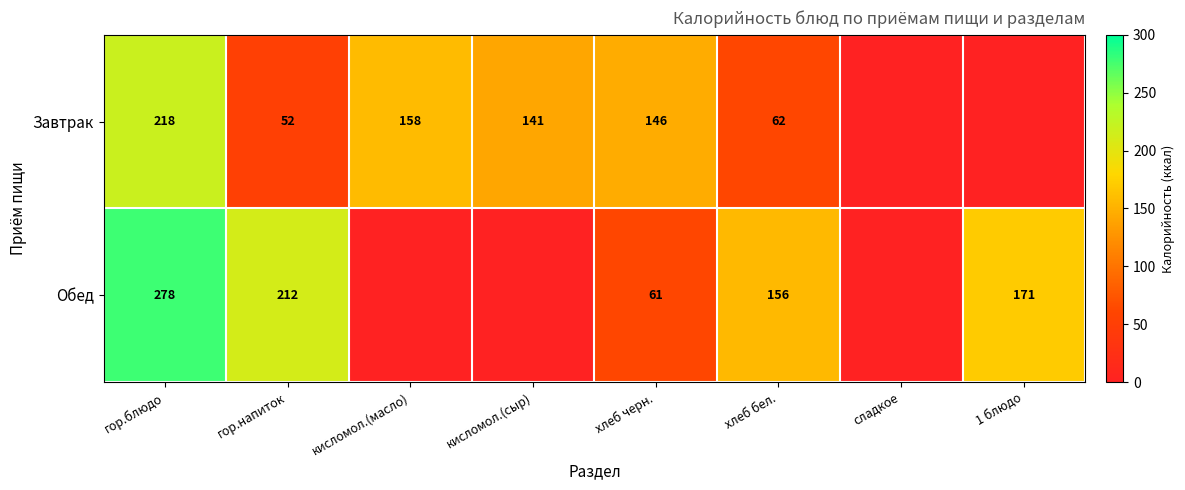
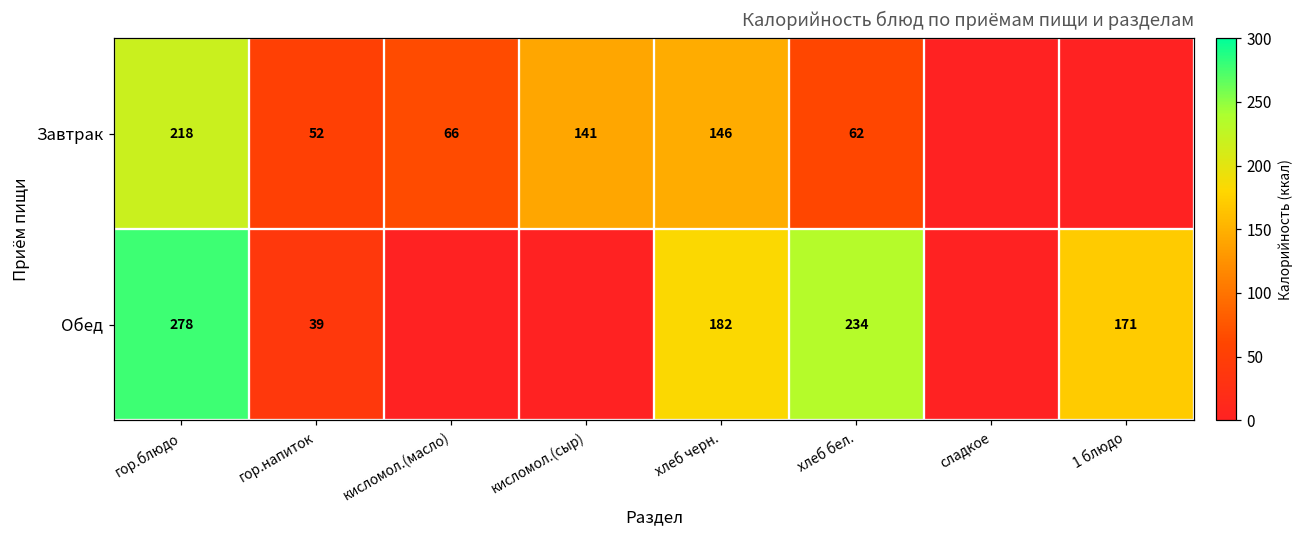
  {
    "Завтрак": {
      "гор.блюдо": 218,
      "гор.напиток": 52,
-     "кисломол.(масло)": 158,
+     "кисломол.(масло)": 66,
      "кисломол.(сыр)": 141,
      "хлеб черн.": 146,
      "хлеб бел.": 62
    },
    "Обед": {
      "гор.блюдо": 278,
-     "гор.напиток": 212,
-     "хлеб черн.": 61,
-     "хлеб бел.": 156,
+     "гор.напиток": 39,
+     "хлеб черн.": 182,
+     "хлеб бел.": 234,
      "1 блюдо": 171
    }
  }
